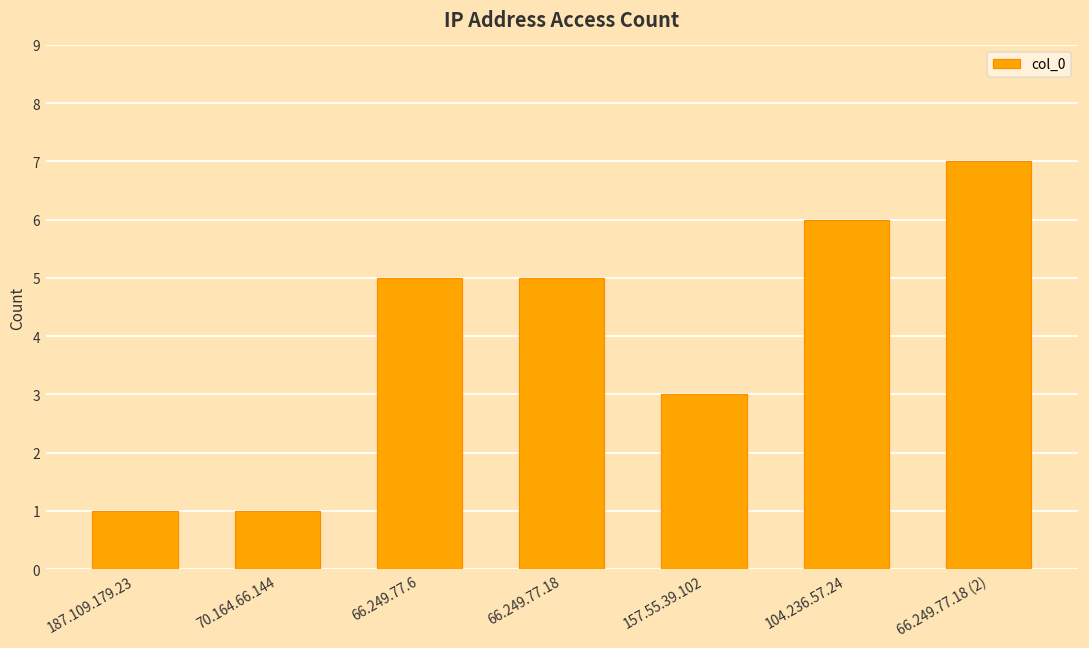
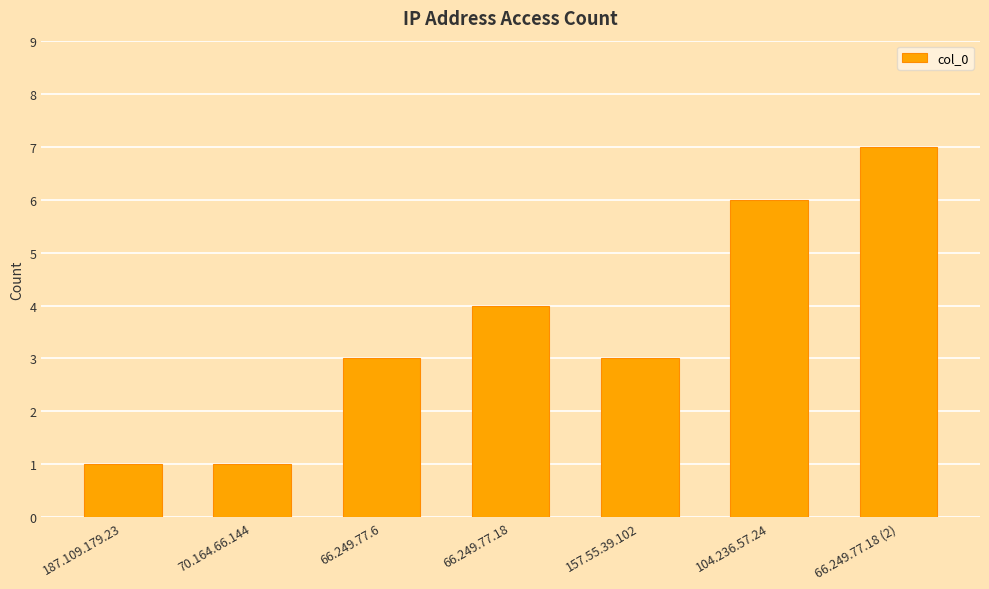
  {
    "187.109.179.23": 1,
    "70.164.66.144": 1,
-   "66.249.77.6": 5,
-   "66.249.77.18": 5,
+   "66.249.77.6": 3,
+   "66.249.77.18": 4,
    "157.55.39.102": 3,
    "104.236.57.24": 6,
    "66.249.77.18 (2)": 7
  }
